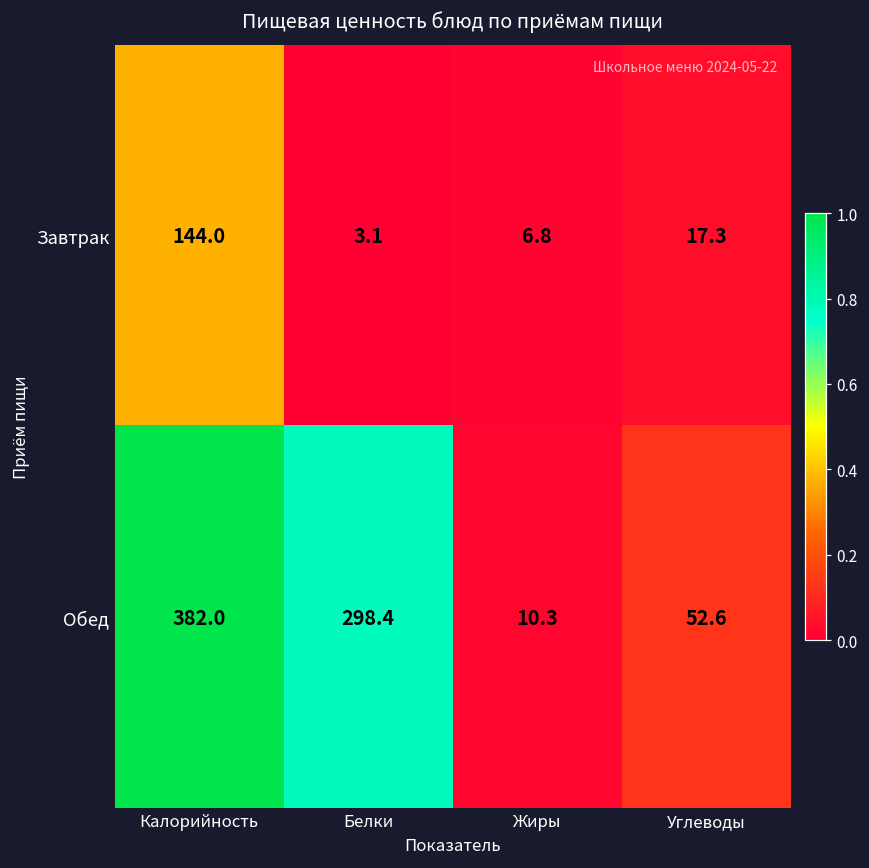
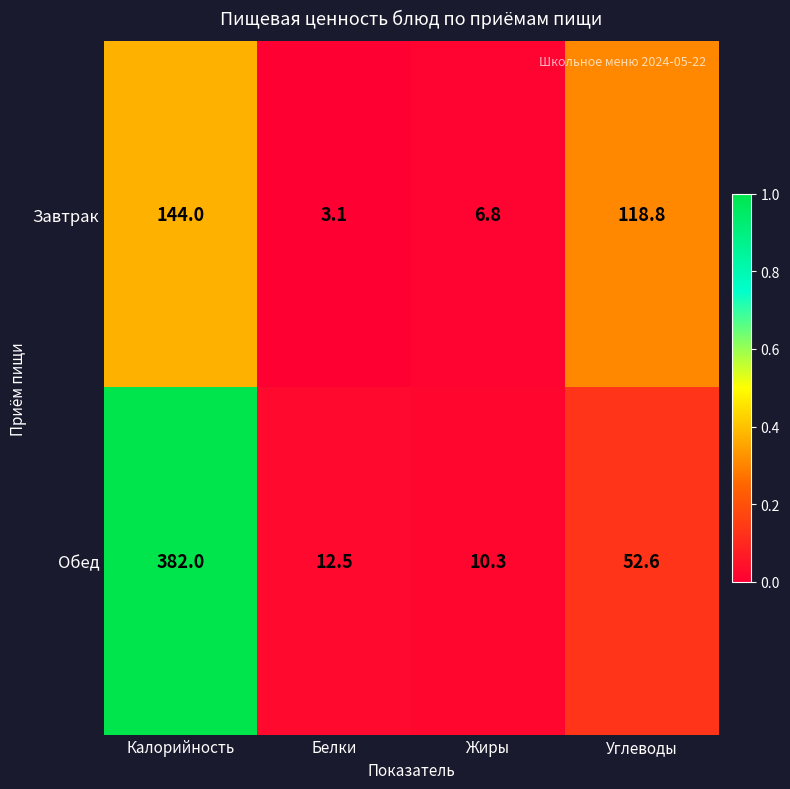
  {
    "Завтрак": {
      "Калорийность": 144.0,
      "Белки": 3.1,
      "Жиры": 6.8,
-     "Углеводы": 17.3
+     "Углеводы": 118.8
    },
    "Обед": {
      "Калорийность": 382.0,
-     "Белки": 298.4,
+     "Белки": 12.5,
      "Жиры": 10.3,
      "Углеводы": 52.6
    }
  }
